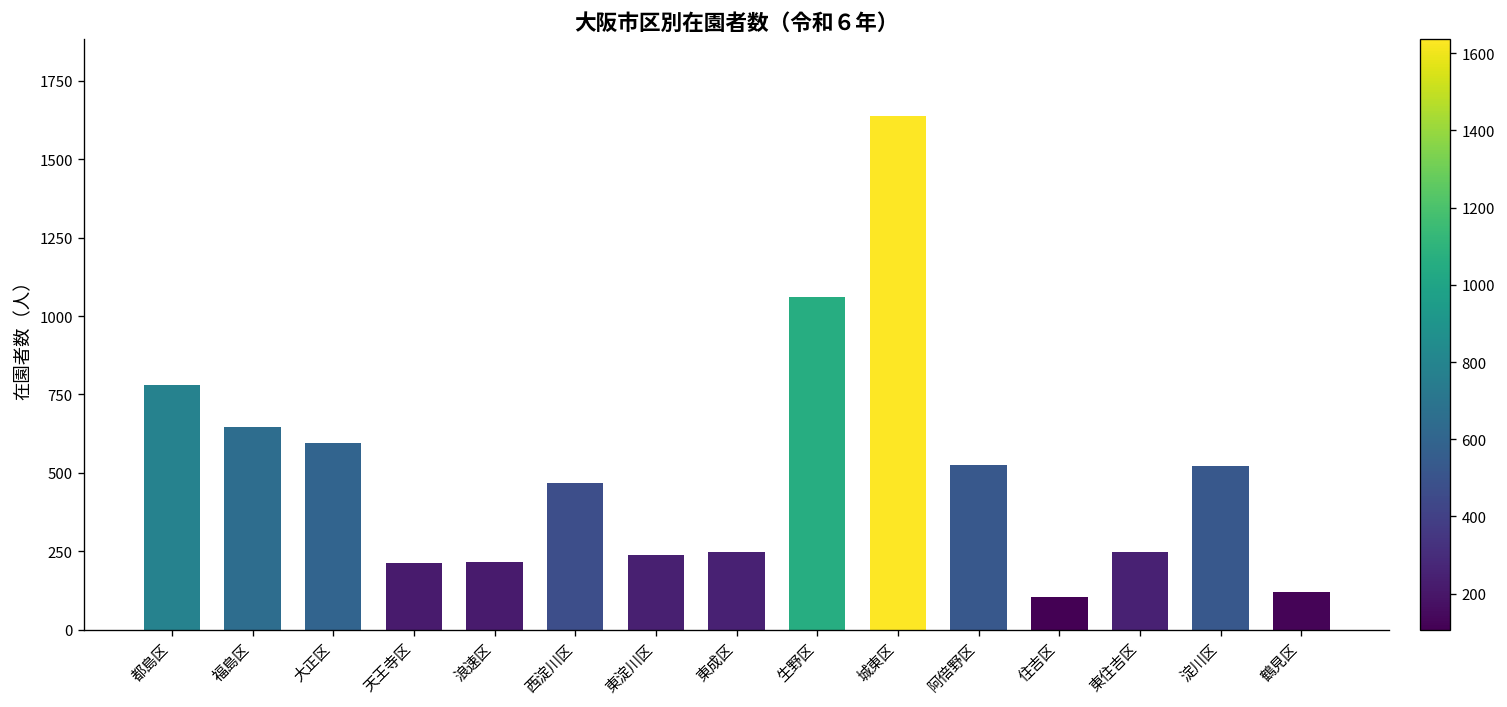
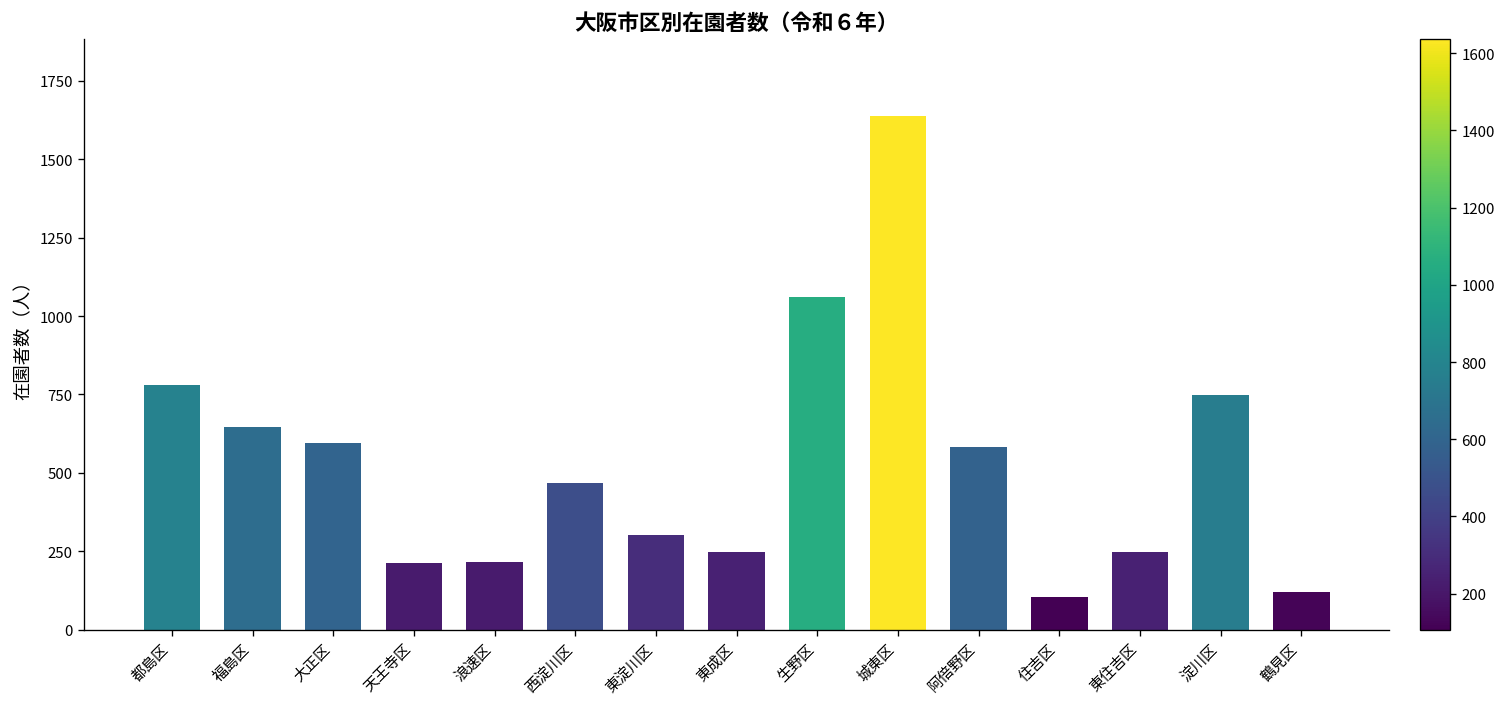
  {
    "都島区": 780,
    "福島区": 650,
    "大正区": 600,
    "天王寺区": 210,
    "浪速区": 220,
    "西淀川区": 470,
-   "東淀川区": 240,
+   "東淀川区": 300,
    "東成区": 250,
    "生野区": 1060,
    "城東区": 1640,
-   "阿倍野区": 520,
+   "阿倍野区": 580,
    "住吉区": 110,
    "東住吉区": 250,
-   "淀川区": 520,
+   "淀川区": 750,
    "鶴見区": 120
  }
